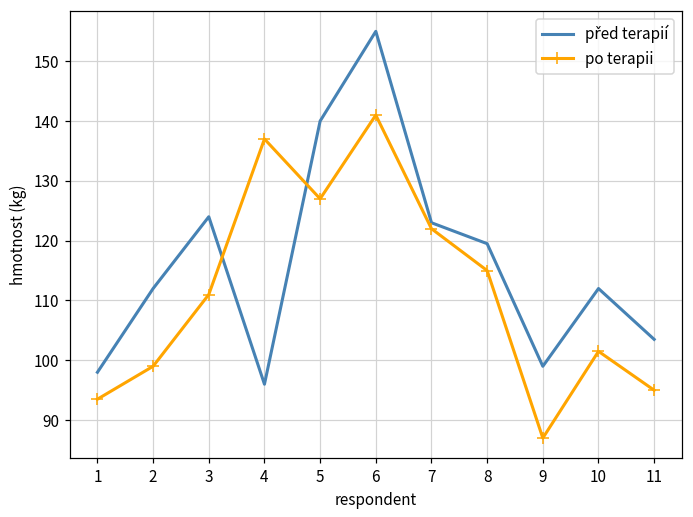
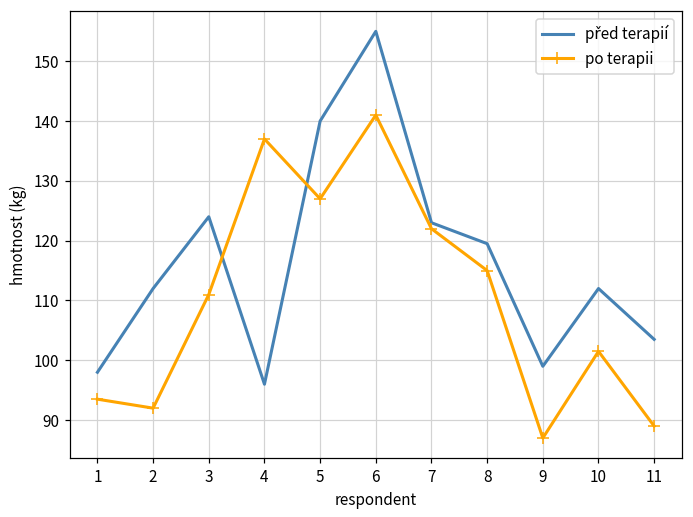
  {
    "před terapií": {
      "1": 98,
      "2": 112,
      "3": 124,
      "4": 96,
      "5": 140,
      "6": 155,
      "7": 123,
      "8": 120,
      "9": 99,
      "10": 112,
      "11": 104
    },
    "po terapii": {
      "1": 94,
-     "2": 99,
+     "2": 92,
      "3": 111,
      "4": 137,
      "5": 127,
      "6": 141,
      "7": 122,
      "8": 115,
      "9": 87,
      "10": 102,
-     "11": 95
+     "11": 89
    }
  }
